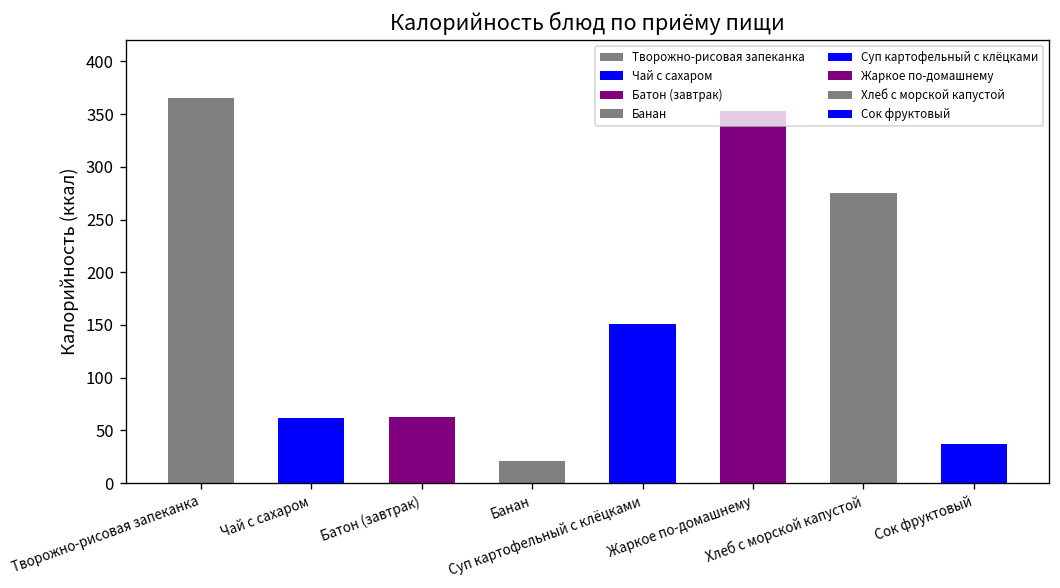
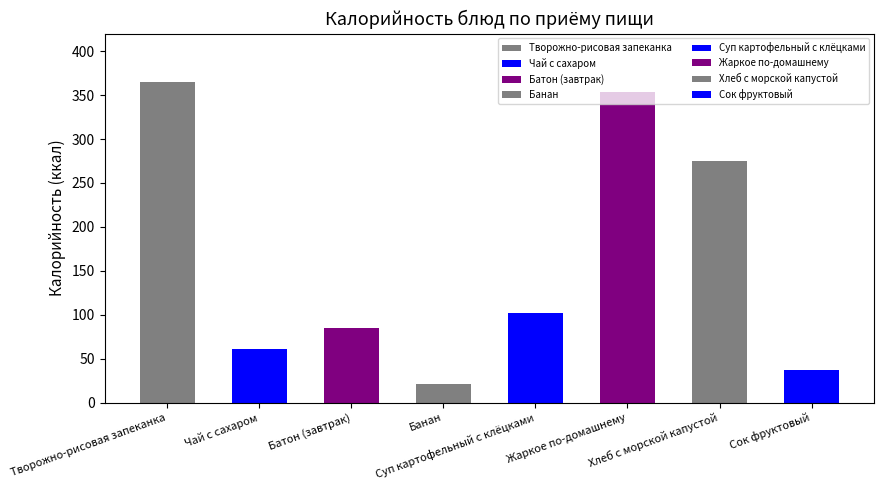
  {
    "Творожно-рисовая запеканка": 370,
    "Чай с сахаром": 60,
-   "Батон (завтрак)": 60,
+   "Батон (завтрак)": 90,
    "Банан": 20,
-   "Суп картофельный с клёцками": 150,
+   "Суп картофельный с клёцками": 100,
    "Хлеб с морской капустой": 280,
    "Сок фруктовый": 40
  }
